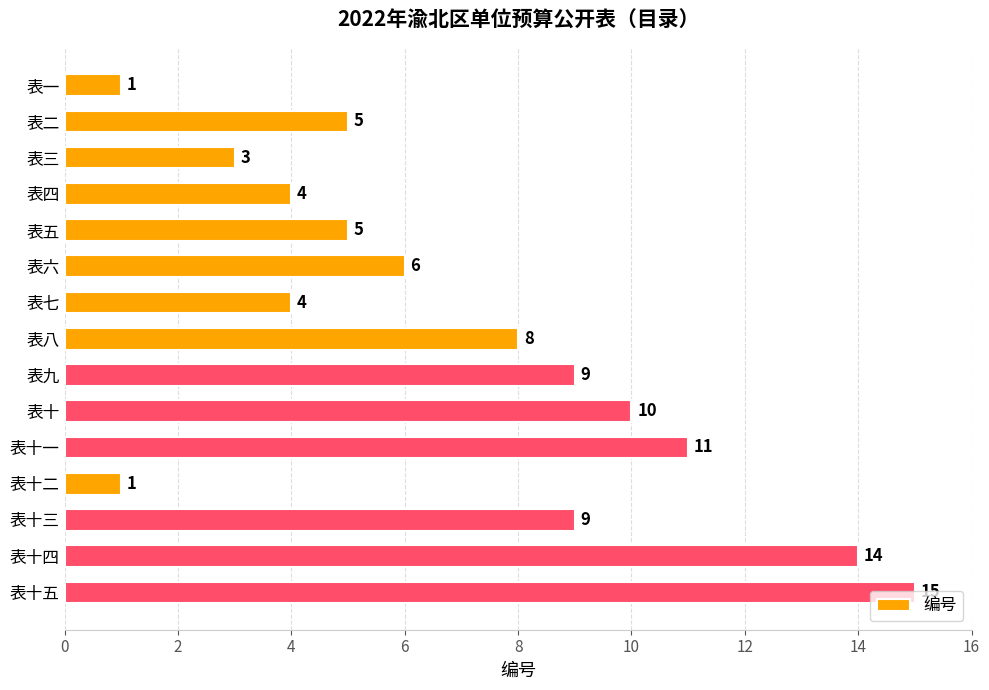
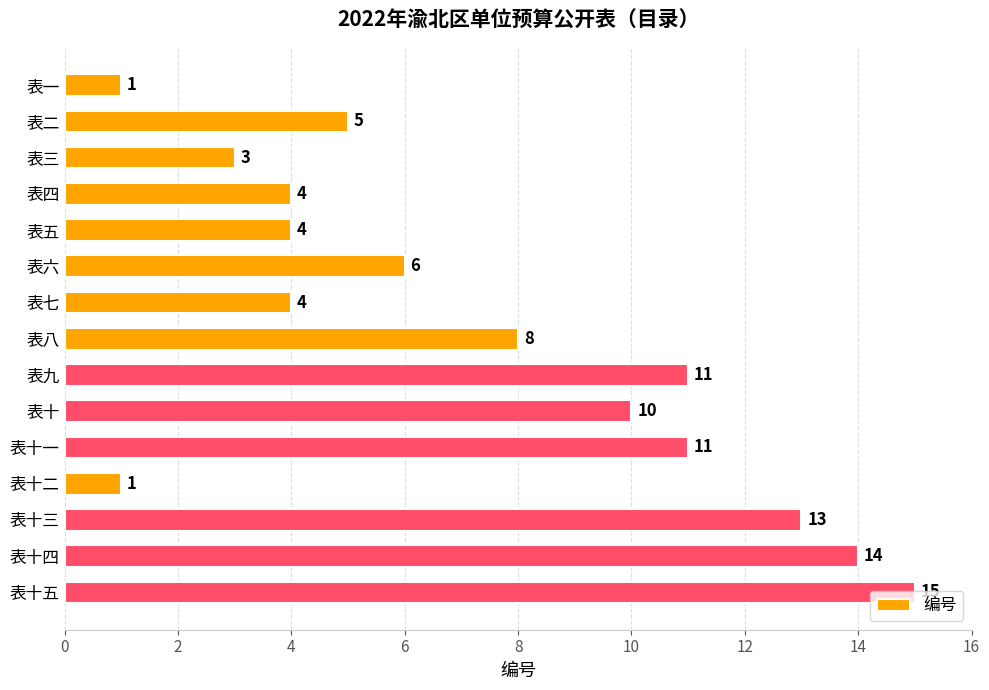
  {
    "表一": 1,
    "表二": 5,
    "表三": 3,
    "表四": 4,
-   "表五": 5,
+   "表五": 4,
    "表六": 6,
    "表七": 4,
    "表八": 8,
-   "表九": 9,
+   "表九": 11,
    "表十": 10,
    "表十一": 11,
    "表十二": 1,
-   "表十三": 9,
+   "表十三": 13,
    "表十四": 14
  }
